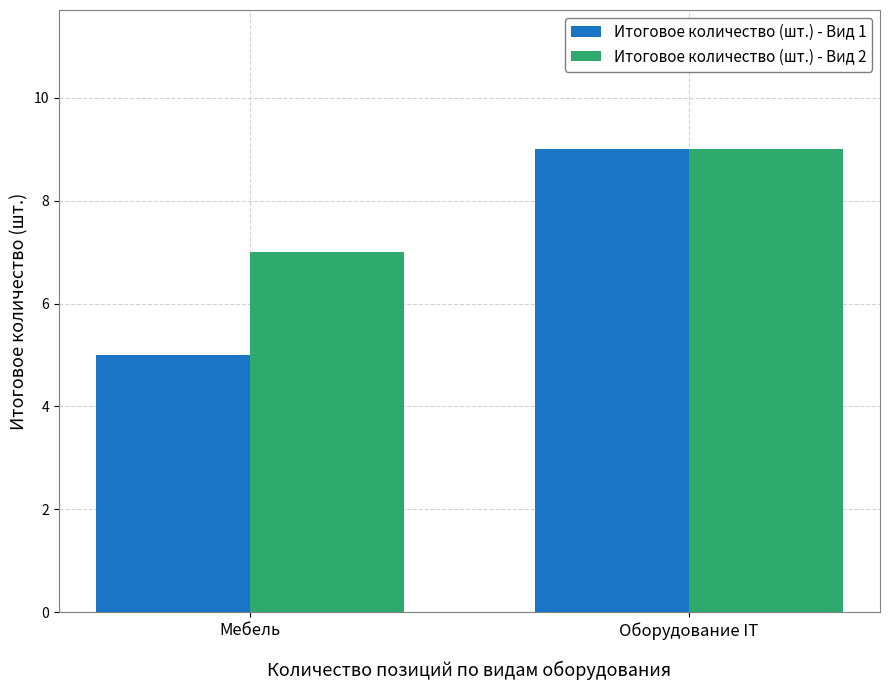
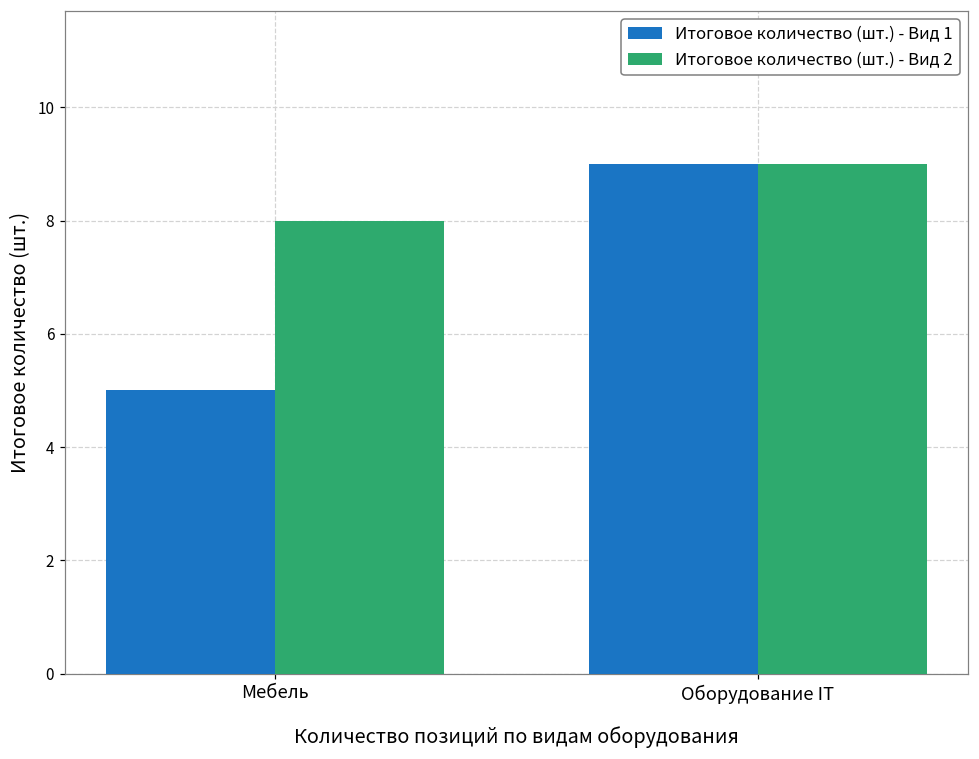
  {
    "Итоговое количество (шт.) - Вид 1": {
      "Мебель": 5,
      "Оборудование IT": 9
    },
    "Итоговое количество (шт.) - Вид 2": {
-     "Мебель": 7,
+     "Мебель": 8,
      "Оборудование IT": 9
    }
  }
